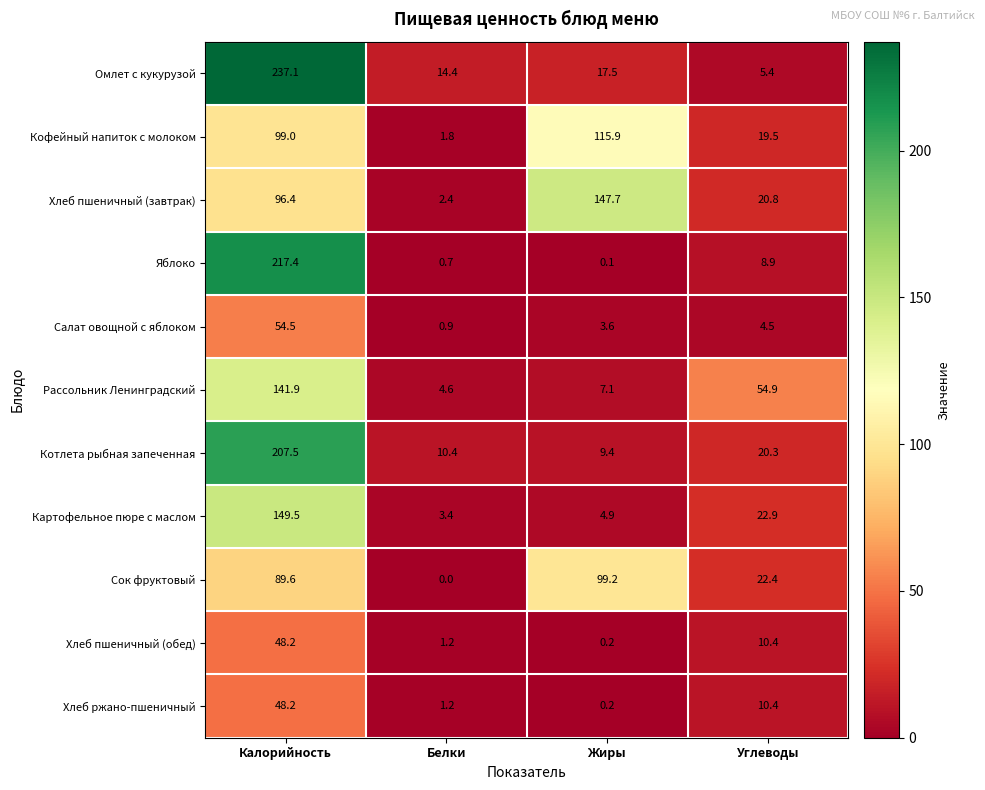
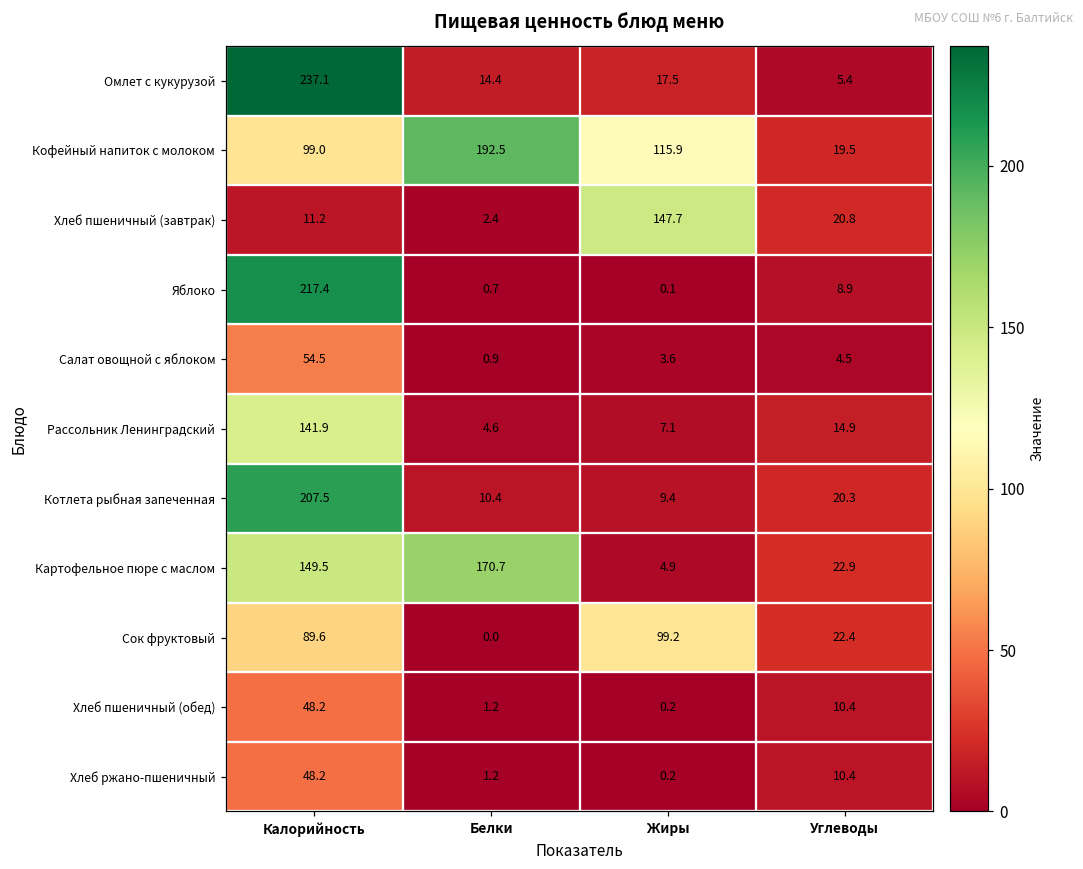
  {
    "Омлет с кукурузой": {
      "Калорийность": 237.1,
      "Белки": 14.4,
      "Жиры": 17.5,
      "Углеводы": 5.4
    },
    "Кофейный напиток с молоком": {
      "Калорийность": 99.0,
-     "Белки": 1.8,
+     "Белки": 192.5,
      "Жиры": 115.9,
      "Углеводы": 19.5
    },
    "Хлеб пшеничный (завтрак)": {
-     "Калорийность": 96.4,
+     "Калорийность": 11.2,
      "Белки": 2.4,
      "Жиры": 147.7,
      "Углеводы": 20.8
    },
    "Яблоко": {
      "Калорийность": 217.4,
      "Белки": 0.7,
      "Жиры": 0.1,
      "Углеводы": 8.9
    },
    "Салат овощной с яблоком": {
      "Калорийность": 54.5,
      "Белки": 0.9,
      "Жиры": 3.6,
      "Углеводы": 4.5
    },
    "Рассольник Ленинградский": {
      "Калорийность": 141.9,
      "Белки": 4.6,
      "Жиры": 7.1,
-     "Углеводы": 54.9
+     "Углеводы": 14.9
    },
    "Котлета рыбная запеченная": {
      "Калорийность": 207.5,
      "Белки": 10.4,
      "Жиры": 9.4,
      "Углеводы": 20.3
    },
    "Картофельное пюре с маслом": {
      "Калорийность": 149.5,
-     "Белки": 3.4,
+     "Белки": 170.7,
      "Жиры": 4.9,
      "Углеводы": 22.9
    },
    "Сок фруктовый": {
      "Калорийность": 89.6,
      "Белки": 0.0,
      "Жиры": 99.2,
      "Углеводы": 22.4
    },
    "Хлеб пшеничный (обед)": {
      "Калорийность": 48.2,
      "Белки": 1.2,
      "Жиры": 0.2,
      "Углеводы": 10.4
    },
    "Хлеб ржано-пшеничный": {
      "Калорийность": 48.2,
      "Белки": 1.2,
      "Жиры": 0.2,
      "Углеводы": 10.4
    }
  }
